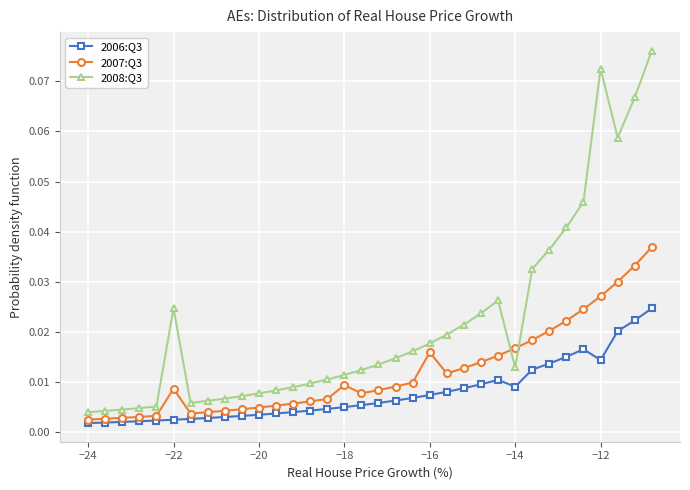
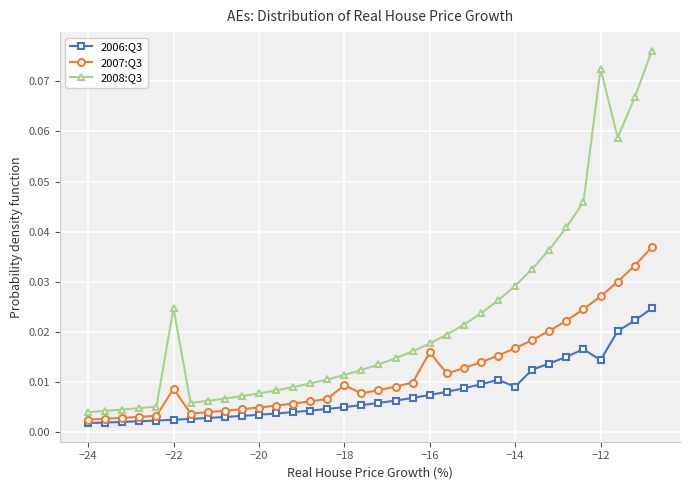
  {
    "2006:Q3": {
      "−24": 0.002,
      "−22": 0.003,
      "−20": 0.003,
      "−18": 0.005,
      "−16": 0.007,
      "−14": 0.009,
      "−12": 0.014
    },
    "2007:Q3": {
      "−24": 0.003,
      "−22": 0.009,
      "−20": 0.005,
      "−18": 0.009,
      "−16": 0.016,
      "−14": 0.017,
      "−12": 0.027
    },
    "2008:Q3": {
      "−24": 0.004,
      "−22": 0.025,
      "−20": 0.008,
      "−18": 0.011,
      "−16": 0.018,
-     "−14": 0.013,
+     "−14": 0.029,
      "−12": 0.073
    }
  }
